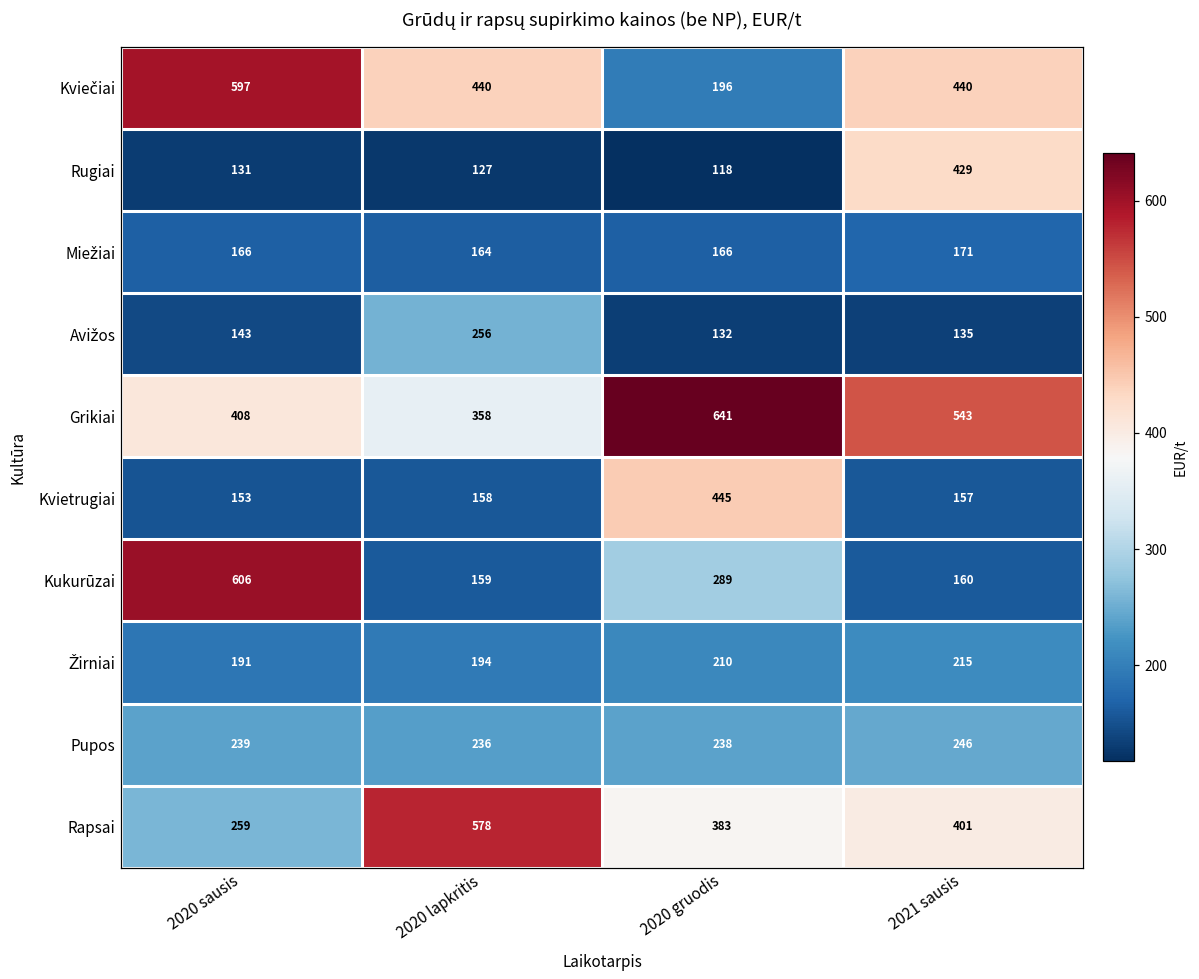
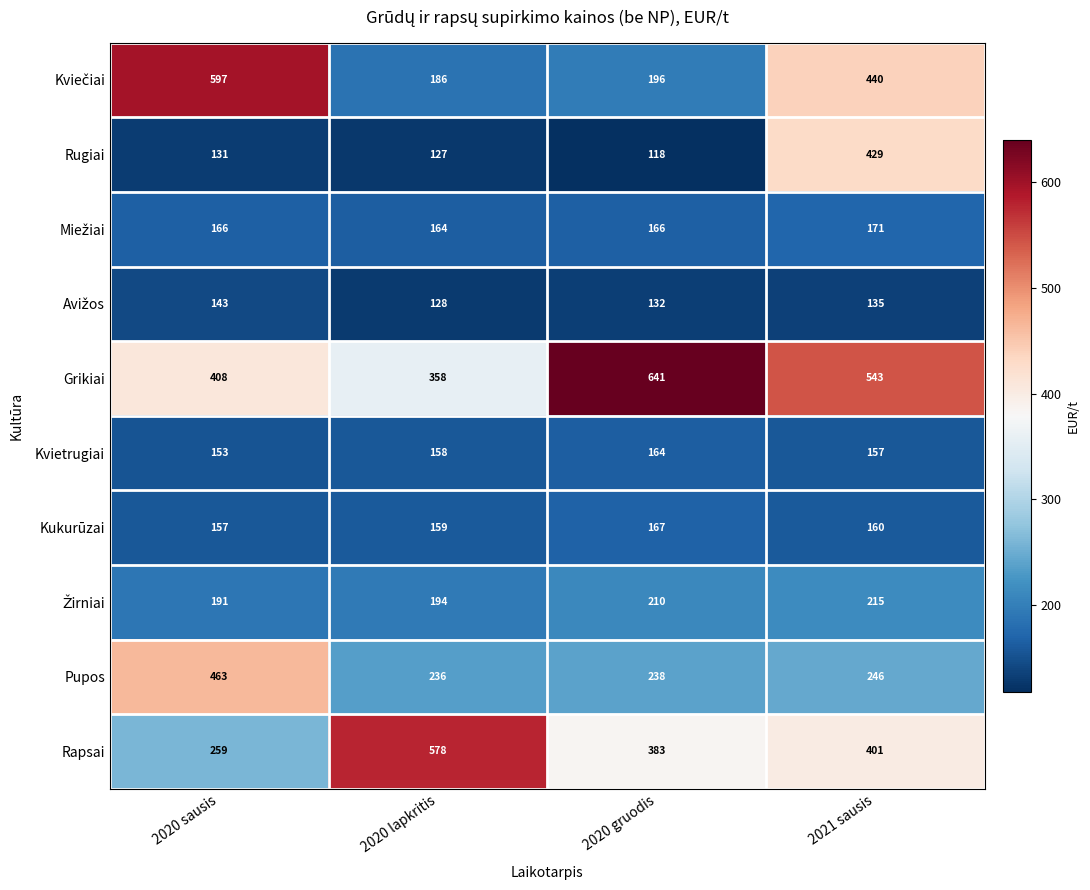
  {
    "Kviečiai": {
      "2020 sausis": 597,
-     "2020 lapkritis": 440,
+     "2020 lapkritis": 186,
      "2020 gruodis": 196,
      "2021 sausis": 440
    },
    "Rugiai": {
      "2020 sausis": 131,
      "2020 lapkritis": 127,
      "2020 gruodis": 118,
      "2021 sausis": 429
    },
    "Miežiai": {
      "2020 sausis": 166,
      "2020 lapkritis": 164,
      "2020 gruodis": 166,
      "2021 sausis": 171
    },
    "Avižos": {
      "2020 sausis": 143,
-     "2020 lapkritis": 256,
+     "2020 lapkritis": 128,
      "2020 gruodis": 132,
      "2021 sausis": 135
    },
    "Grikiai": {
      "2020 sausis": 408,
      "2020 lapkritis": 358,
      "2020 gruodis": 641,
      "2021 sausis": 543
    },
    "Kvietrugiai": {
      "2020 sausis": 153,
      "2020 lapkritis": 158,
-     "2020 gruodis": 445,
+     "2020 gruodis": 164,
      "2021 sausis": 157
    },
    "Kukurūzai": {
-     "2020 sausis": 606,
+     "2020 sausis": 157,
      "2020 lapkritis": 159,
-     "2020 gruodis": 289,
+     "2020 gruodis": 167,
      "2021 sausis": 160
    },
    "Žirniai": {
      "2020 sausis": 191,
      "2020 lapkritis": 194,
      "2020 gruodis": 210,
      "2021 sausis": 215
    },
    "Pupos": {
-     "2020 sausis": 239,
+     "2020 sausis": 463,
      "2020 lapkritis": 236,
      "2020 gruodis": 238,
      "2021 sausis": 246
    },
    "Rapsai": {
      "2020 sausis": 259,
      "2020 lapkritis": 578,
      "2020 gruodis": 383,
      "2021 sausis": 401
    }
  }
